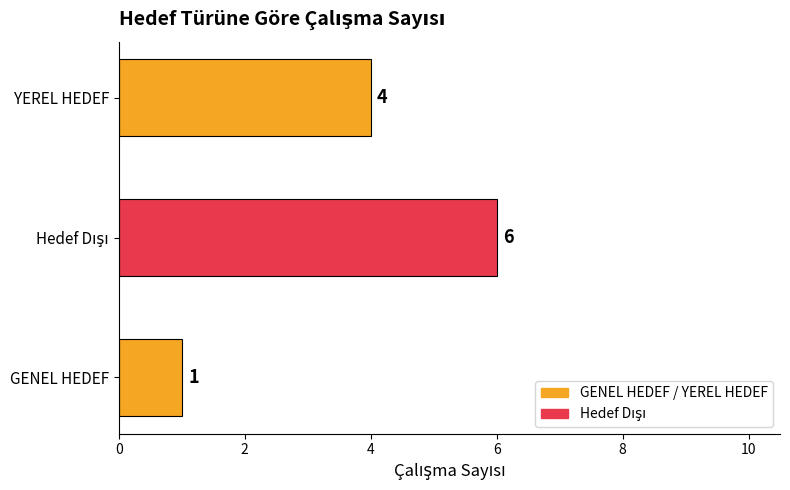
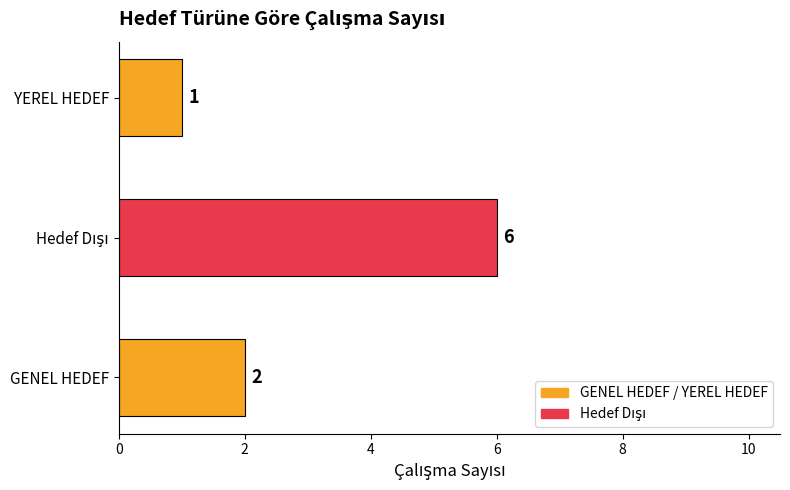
  {
-   "YEREL HEDEF": 4,
+   "YEREL HEDEF": 1,
    "Hedef Dışı": 6,
-   "GENEL HEDEF": 1
+   "GENEL HEDEF": 2
  }
